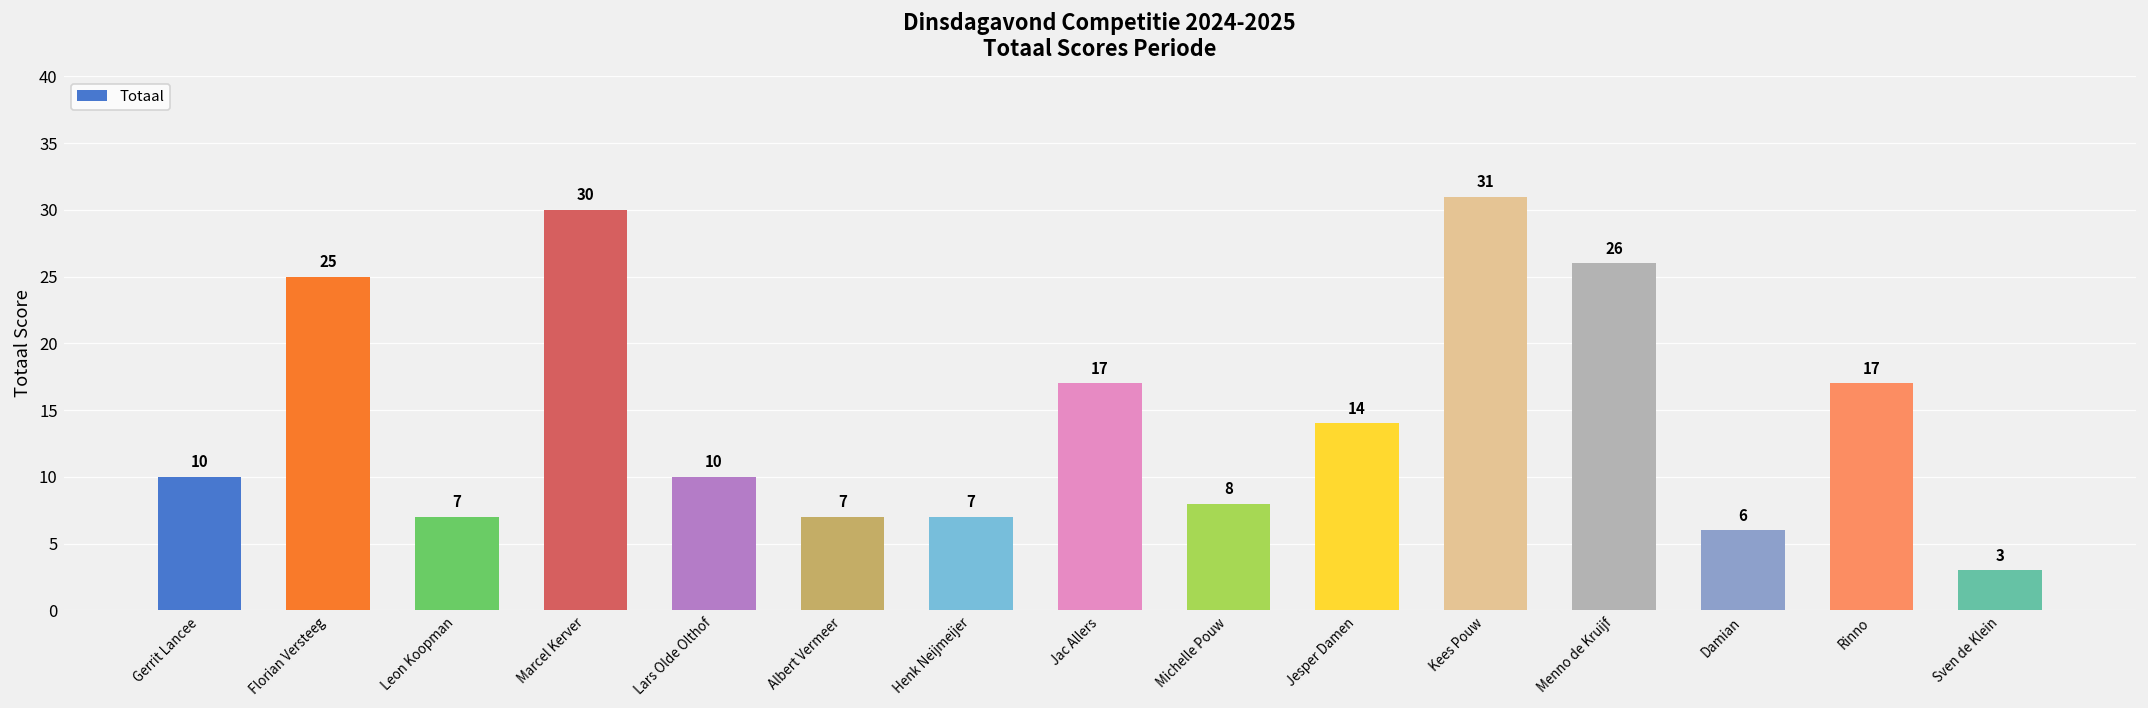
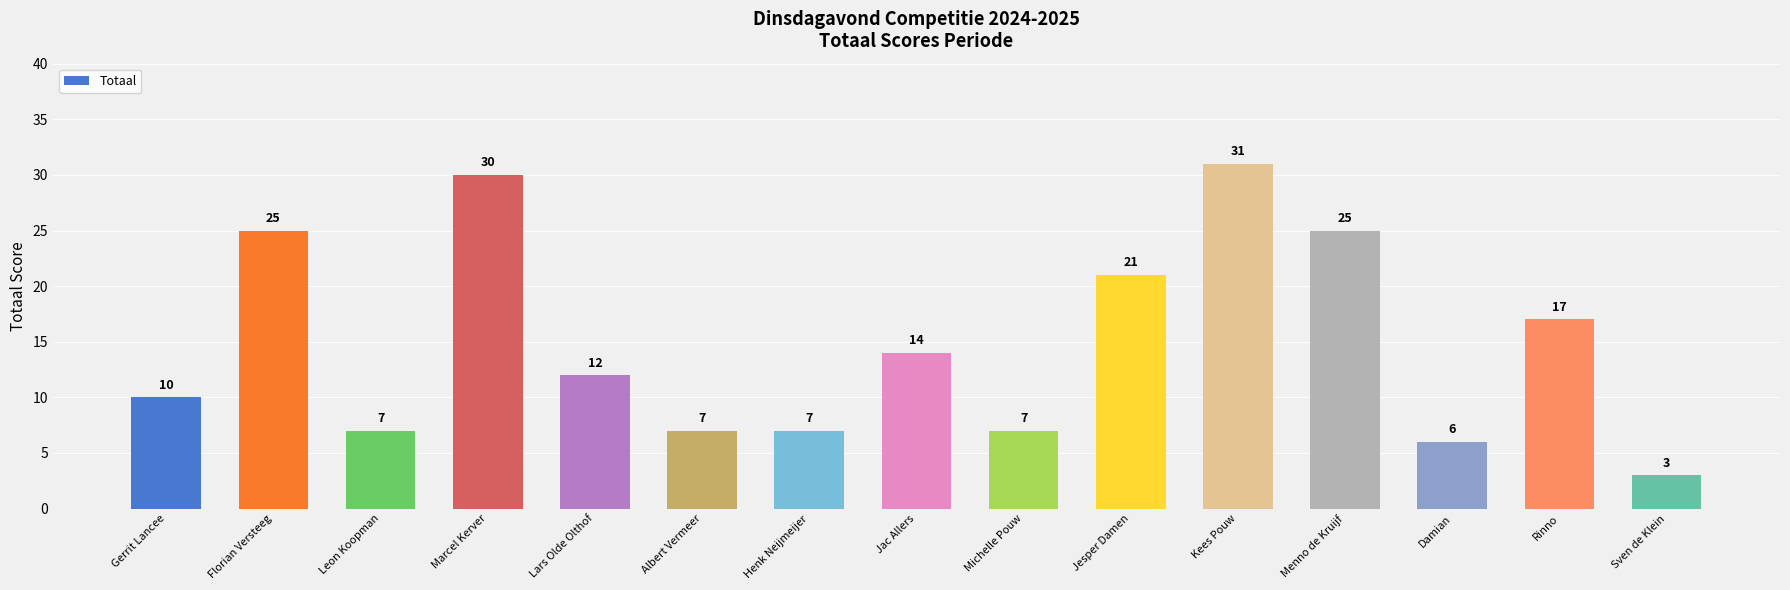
  {
    "Gerrit Lancee": 10,
    "Florian Versteeg": 25,
    "Leon Koopman": 7,
    "Marcel Kerver": 30,
-   "Lars Olde Olthof": 10,
+   "Lars Olde Olthof": 12,
    "Albert Vermeer": 7,
    "Henk Neijmeijer": 7,
-   "Jac Allers": 17,
-   "Michelle Pouw": 8,
-   "Jesper Damen": 14,
+   "Jac Allers": 14,
+   "Michelle Pouw": 7,
+   "Jesper Damen": 21,
    "Kees Pouw": 31,
-   "Menno de Kruijf": 26,
+   "Menno de Kruijf": 25,
    "Damian": 6,
    "Rinno": 17,
    "Sven de Klein": 3
  }
